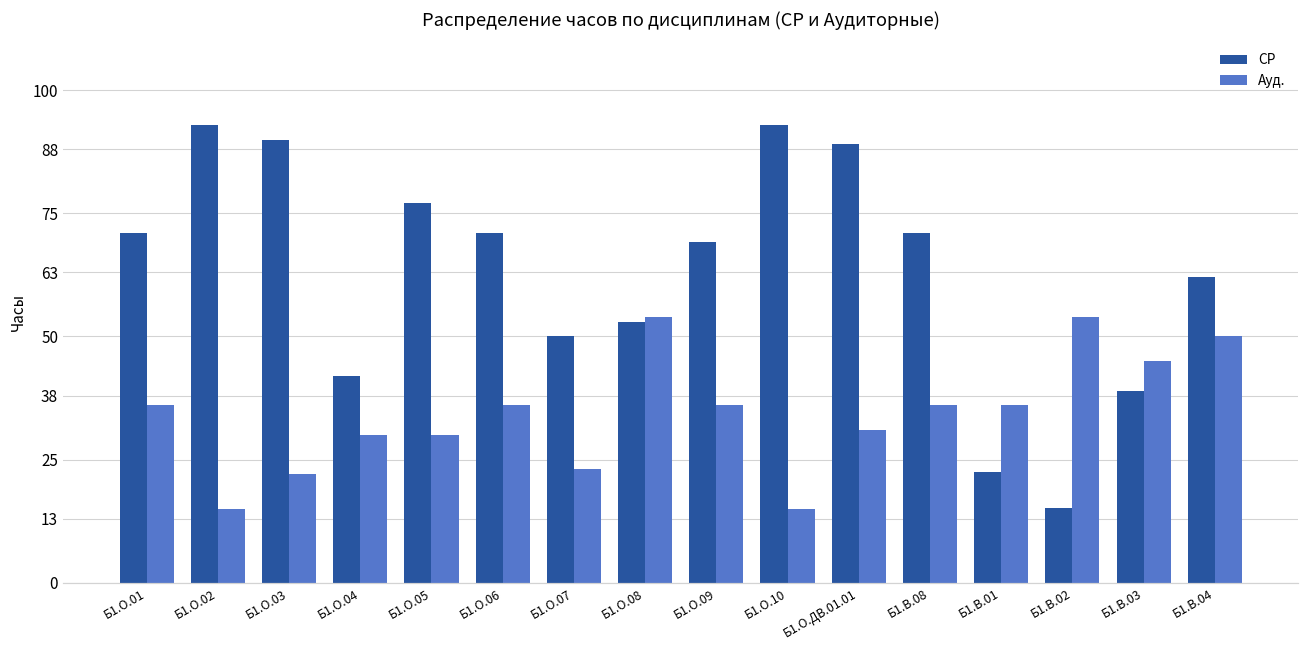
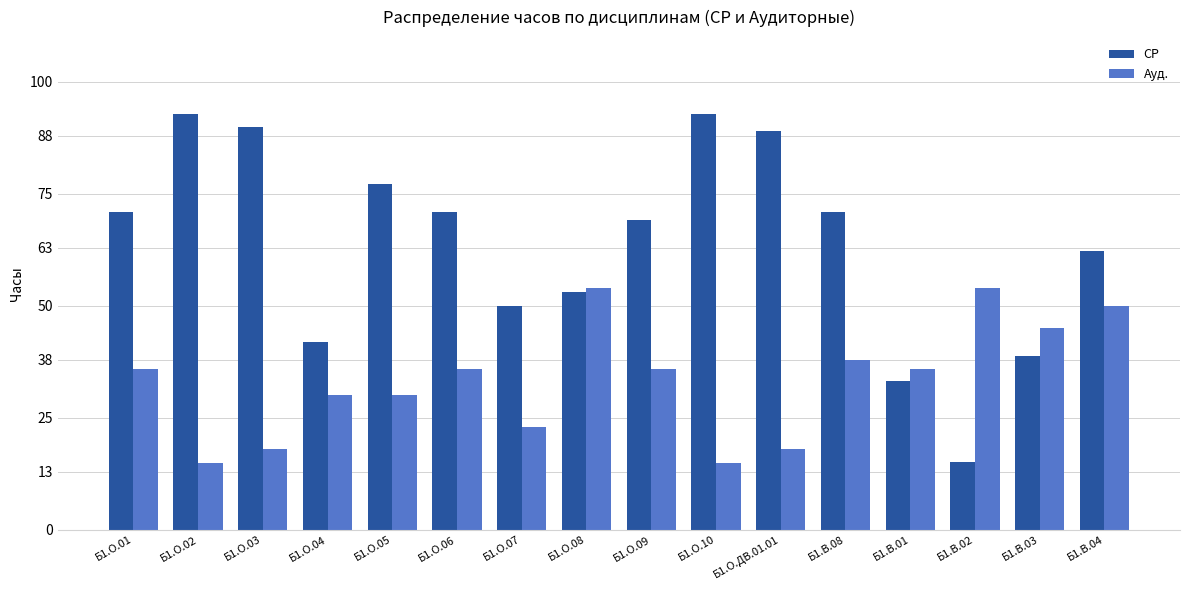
  {
    "СР": {
      "Б1.О.01": 71,
      "Б1.О.02": 93,
      "Б1.О.03": 90,
      "Б1.О.04": 42,
      "Б1.О.05": 77,
      "Б1.О.06": 71,
      "Б1.О.07": 50,
      "Б1.О.08": 53,
      "Б1.О.09": 69,
      "Б1.О.10": 93,
      "Б1.О.ДВ.01.01": 89,
      "Б1.В.08": 71,
-     "Б1.В.01": 22,
+     "Б1.В.01": 33,
      "Б1.В.02": 15,
      "Б1.В.03": 39,
      "Б1.В.04": 62
    },
    "Ауд.": {
      "Б1.О.01": 36,
      "Б1.О.02": 15,
-     "Б1.О.03": 22,
+     "Б1.О.03": 18,
      "Б1.О.04": 30,
      "Б1.О.05": 30,
      "Б1.О.06": 36,
      "Б1.О.07": 23,
      "Б1.О.08": 54,
      "Б1.О.09": 36,
      "Б1.О.10": 15,
-     "Б1.О.ДВ.01.01": 31,
-     "Б1.В.08": 36,
+     "Б1.О.ДВ.01.01": 18,
+     "Б1.В.08": 38,
      "Б1.В.01": 36,
      "Б1.В.02": 54,
      "Б1.В.03": 45,
      "Б1.В.04": 50
    }
  }
